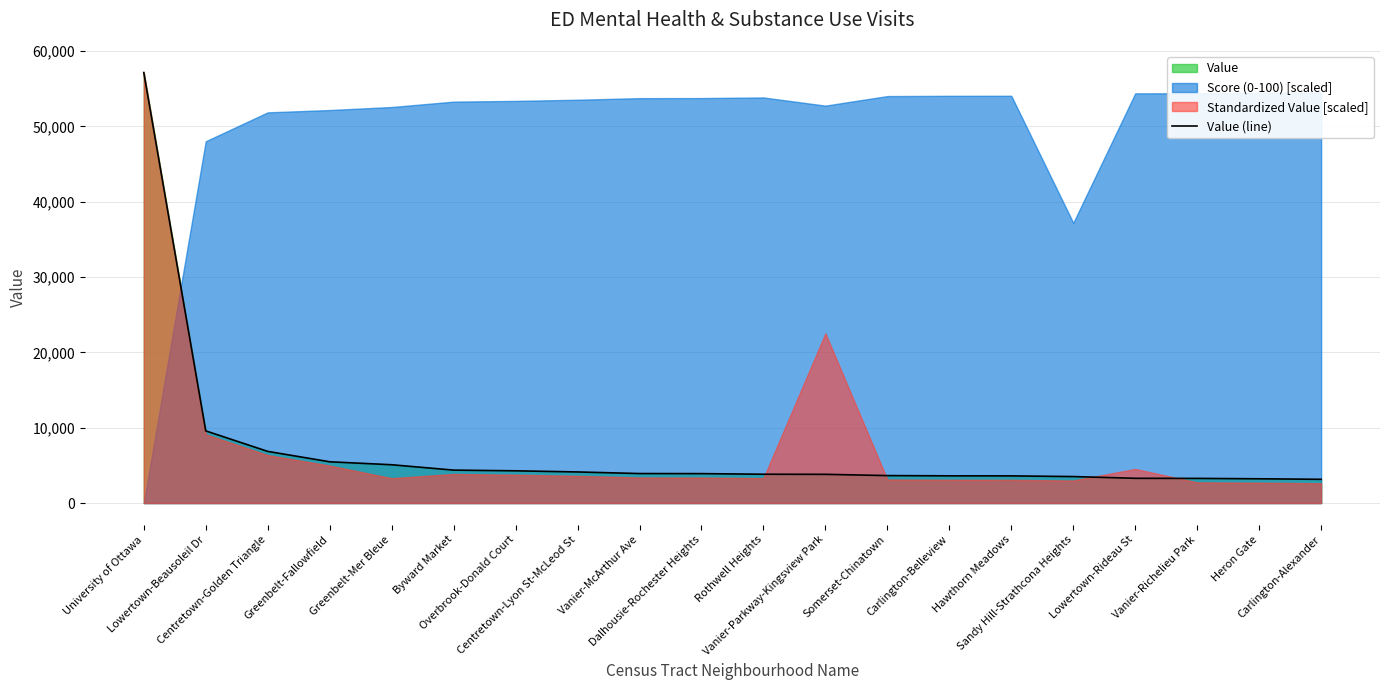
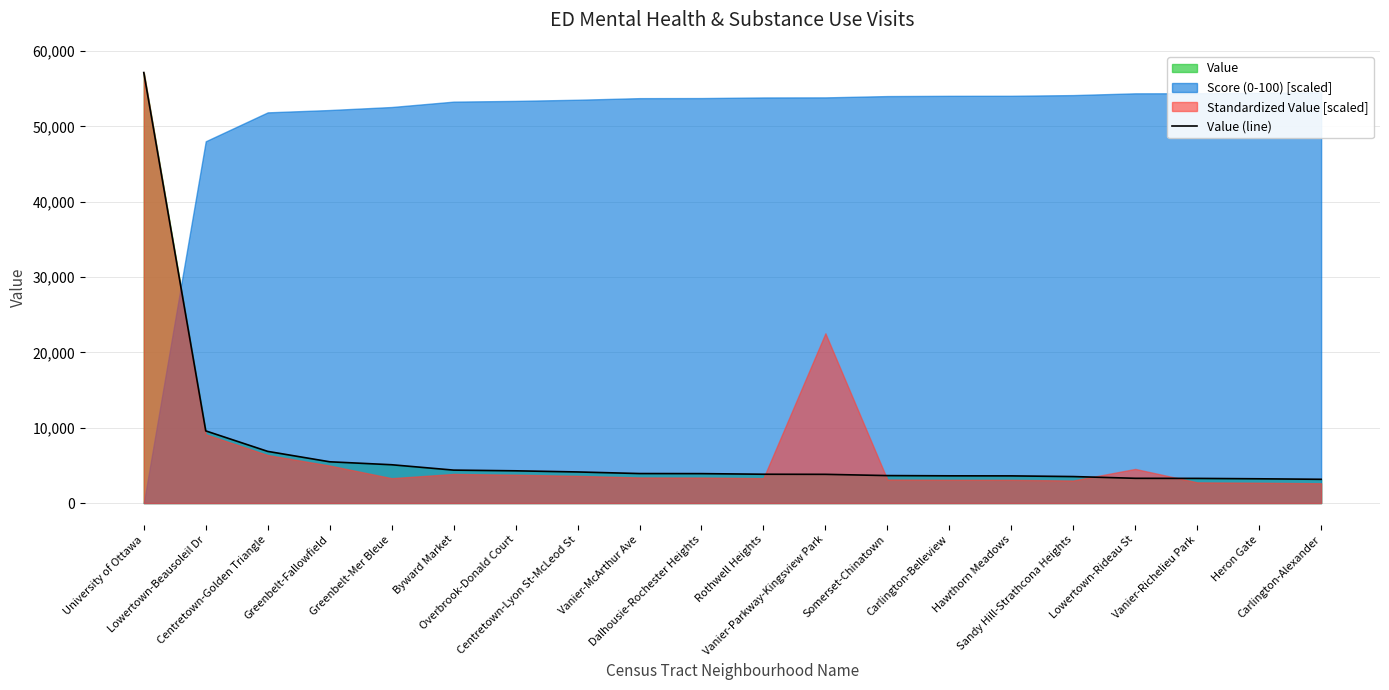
  {
    "Value": {
      "Lowertown-Beausoleil Dr": "10,000",
      "Centretown-Golden Triangle": "7,000",
      "Greenbelt-Fallowfield": "5,000",
      "Greenbelt-Mer Bleue": "5,000",
      "Byward Market": "4,000",
      "Overbrook-Donald Court": "4,000",
      "Centretown-Lyon St-McLeod St": "4,000",
      "Vanier-McArthur Ave": "4,000",
      "Dalhousie-Rochester Heights": "4,000",
      "Rothwell Heights": "4,000",
      "Vanier-Parkway-Kingsview Park": "4,000",
      "Somerset-Chinatown": "4,000",
      "Carlington-Belleview": "4,000",
      "Hawthorn Meadows": "4,000",
      "Sandy Hill-Strathcona Heights": "4,000",
      "Lowertown-Rideau St": "3,000",
      "Vanier-Richelieu Park": "3,000",
      "Heron Gate": "3,000",
      "Carlington-Alexander": "3,000"
    },
    "Score (0-100) [scaled]": {
      "University of Ottawa": "0",
      "Lowertown-Beausoleil Dr": "48,000",
      "Centretown-Golden Triangle": "52,000",
      "Greenbelt-Fallowfield": "52,000",
      "Greenbelt-Mer Bleue": "53,000",
      "Byward Market": "53,000",
      "Overbrook-Donald Court": "53,000",
      "Centretown-Lyon St-McLeod St": "54,000",
      "Vanier-McArthur Ave": "54,000",
      "Dalhousie-Rochester Heights": "54,000",
      "Rothwell Heights": "54,000",
-     "Vanier-Parkway-Kingsview Park": "53,000",
+     "Vanier-Parkway-Kingsview Park": "54,000",
      "Somerset-Chinatown": "54,000",
      "Carlington-Belleview": "54,000",
      "Hawthorn Meadows": "54,000",
-     "Sandy Hill-Strathcona Heights": "37,000",
+     "Sandy Hill-Strathcona Heights": "54,000",
      "Lowertown-Rideau St": "54,000"
    },
    "Standardized Value [scaled]": {
      "Lowertown-Beausoleil Dr": "9,000",
      "Centretown-Golden Triangle": "6,000",
      "Greenbelt-Fallowfield": "5,000",
      "Greenbelt-Mer Bleue": "3,000",
      "Byward Market": "4,000",
      "Overbrook-Donald Court": "4,000",
      "Centretown-Lyon St-McLeod St": "4,000",
      "Vanier-McArthur Ave": "3,000",
      "Dalhousie-Rochester Heights": "3,000",
      "Rothwell Heights": "3,000",
      "Vanier-Parkway-Kingsview Park": "23,000",
      "Somerset-Chinatown": "3,000",
      "Carlington-Belleview": "3,000",
      "Hawthorn Meadows": "3,000",
      "Sandy Hill-Strathcona Heights": "3,000",
      "Lowertown-Rideau St": "5,000",
      "Vanier-Richelieu Park": "3,000",
      "Heron Gate": "3,000",
      "Carlington-Alexander": "3,000"
    }
  }
